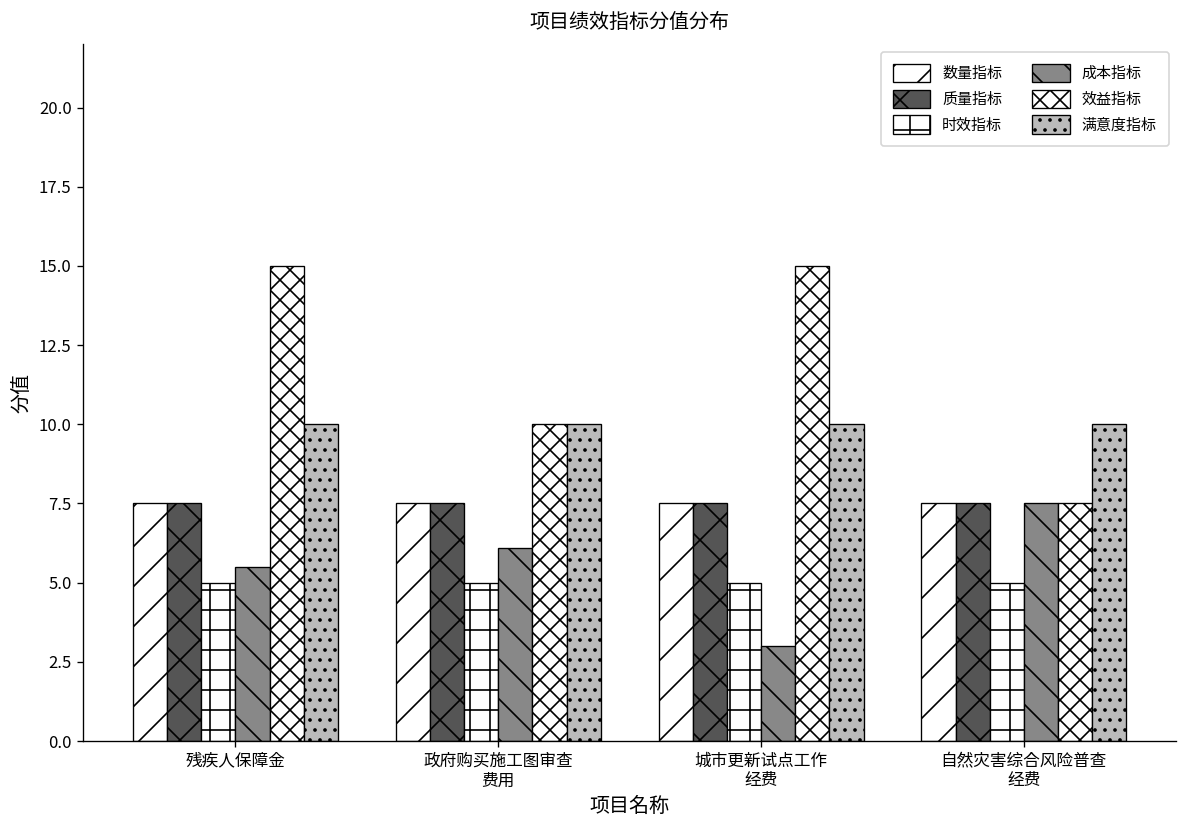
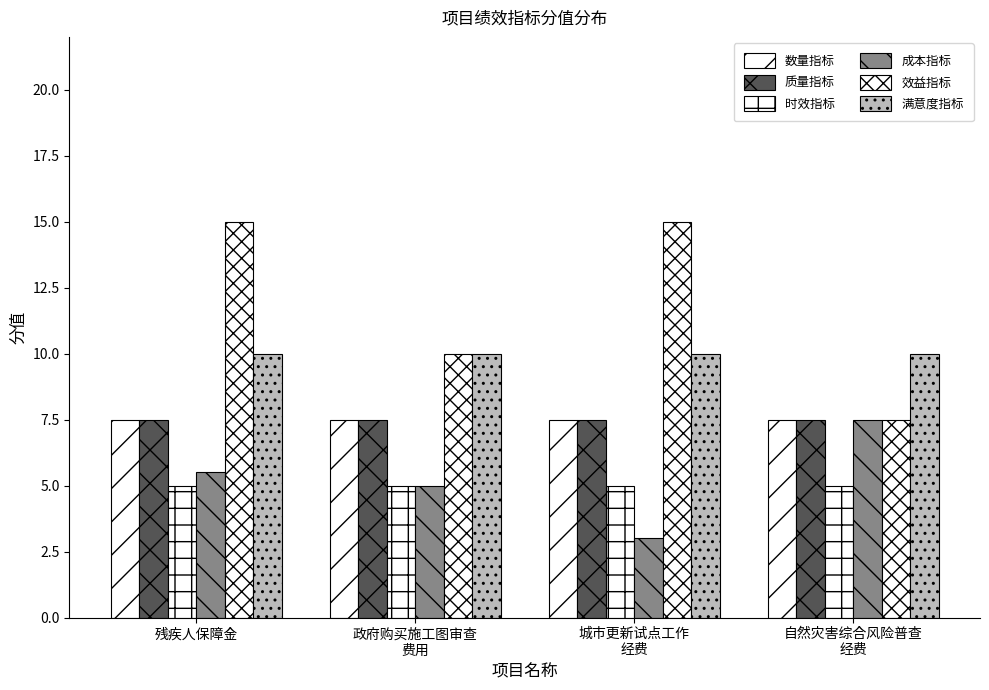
  {
    "质量指标": {
      "残疾人保障金": 7.5,
      "政府购买施工图审查 费用": 7.5,
      "城市更新试点工作 经费": 7.5,
      "自然灾害综合风险普查 经费": 7.5
    },
    "成本指标": {
      "残疾人保障金": 5.5,
-     "政府购买施工图审查 费用": 6.1,
+     "政府购买施工图审查 费用": 5.0,
      "城市更新试点工作 经费": 3.0,
      "自然灾害综合风险普查 经费": 7.5
    },
    "满意度指标": {
      "残疾人保障金": 10.0,
      "政府购买施工图审查 费用": 10.0,
      "城市更新试点工作 经费": 10.0,
      "自然灾害综合风险普查 经费": 10.0
    }
  }
